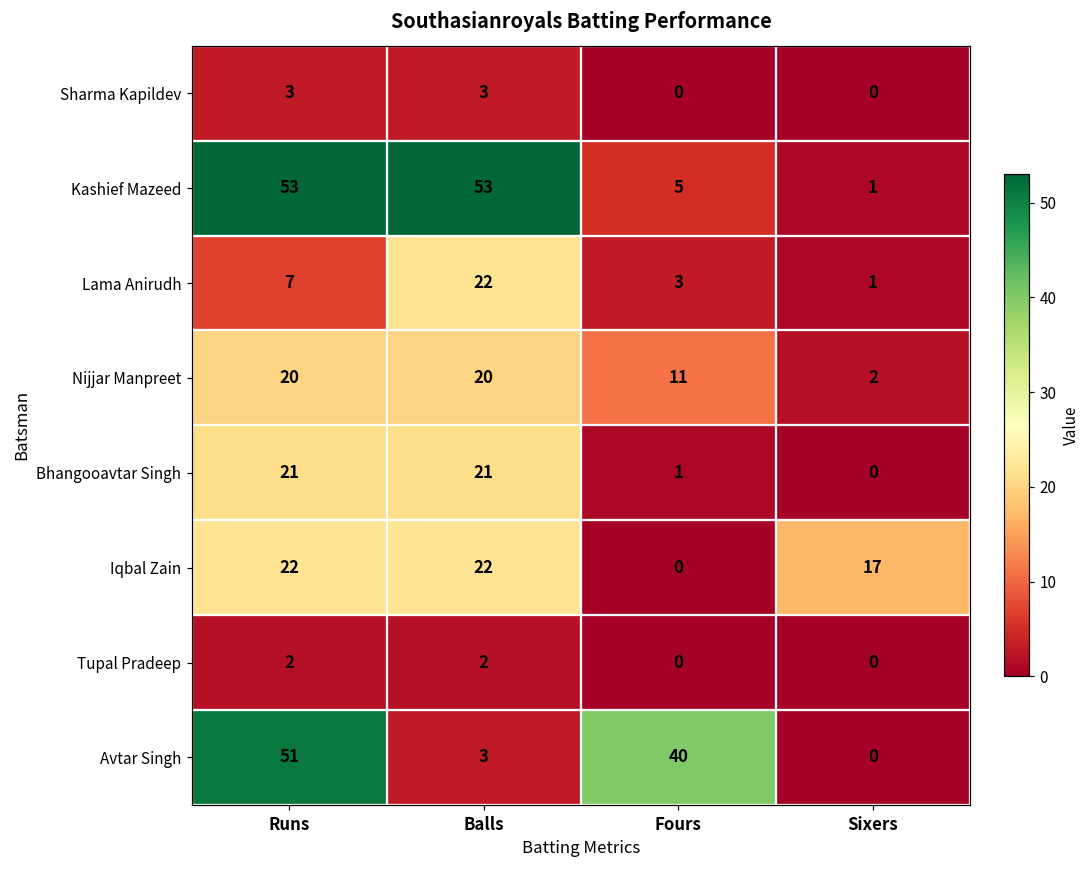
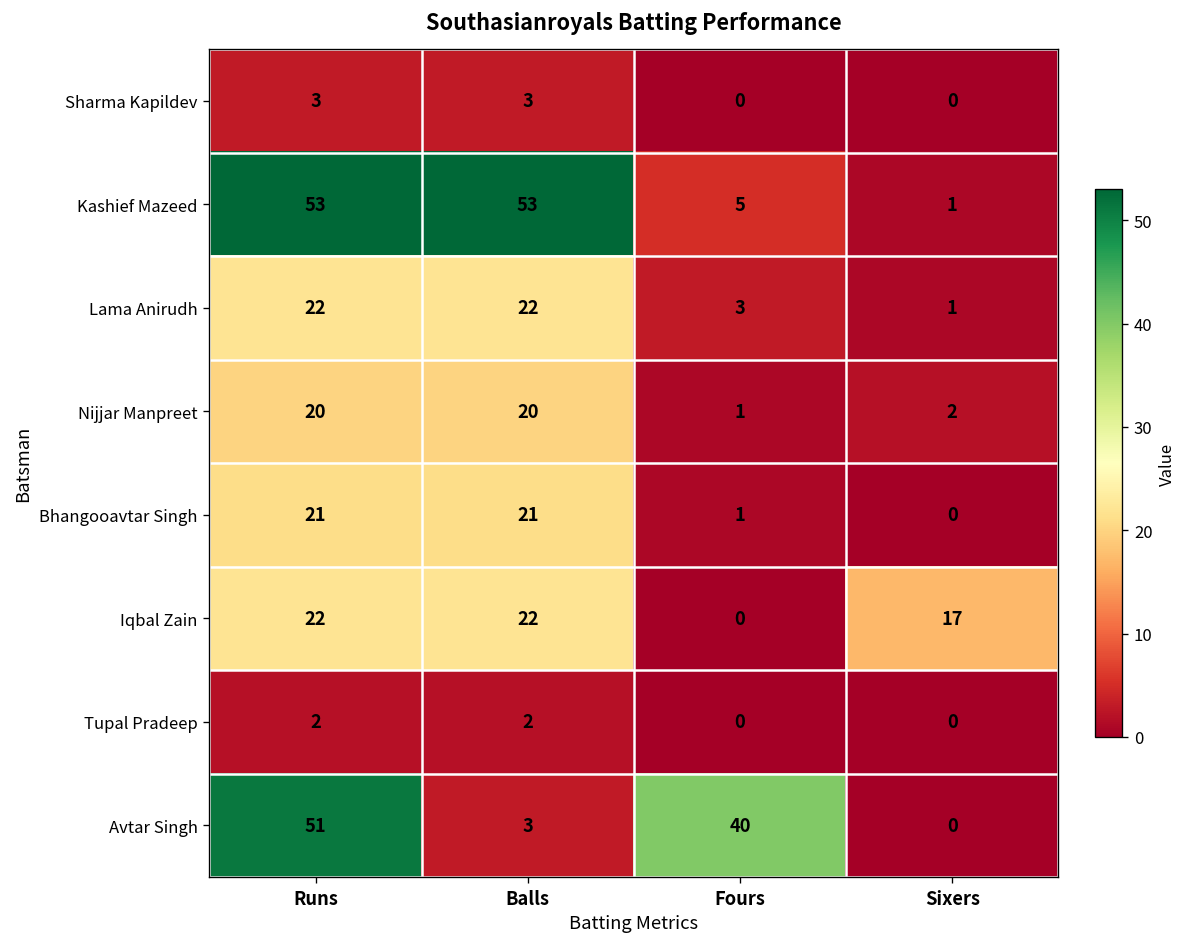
  {
    "Sharma Kapildev": {
      "Runs": 3,
      "Balls": 3,
      "Fours": 0,
      "Sixers": 0
    },
    "Kashief Mazeed": {
      "Runs": 53,
      "Balls": 53,
      "Fours": 5,
      "Sixers": 1
    },
    "Lama Anirudh": {
-     "Runs": 7,
+     "Runs": 22,
      "Balls": 22,
      "Fours": 3,
      "Sixers": 1
    },
    "Nijjar Manpreet": {
      "Runs": 20,
      "Balls": 20,
-     "Fours": 11,
+     "Fours": 1,
      "Sixers": 2
    },
    "Bhangooavtar Singh": {
      "Runs": 21,
      "Balls": 21,
      "Fours": 1,
      "Sixers": 0
    },
    "Iqbal Zain": {
      "Runs": 22,
      "Balls": 22,
      "Fours": 0,
      "Sixers": 17
    },
    "Tupal Pradeep": {
      "Runs": 2,
      "Balls": 2,
      "Fours": 0,
      "Sixers": 0
    },
    "Avtar Singh": {
      "Runs": 51,
      "Balls": 3,
      "Fours": 40,
      "Sixers": 0
    }
  }
